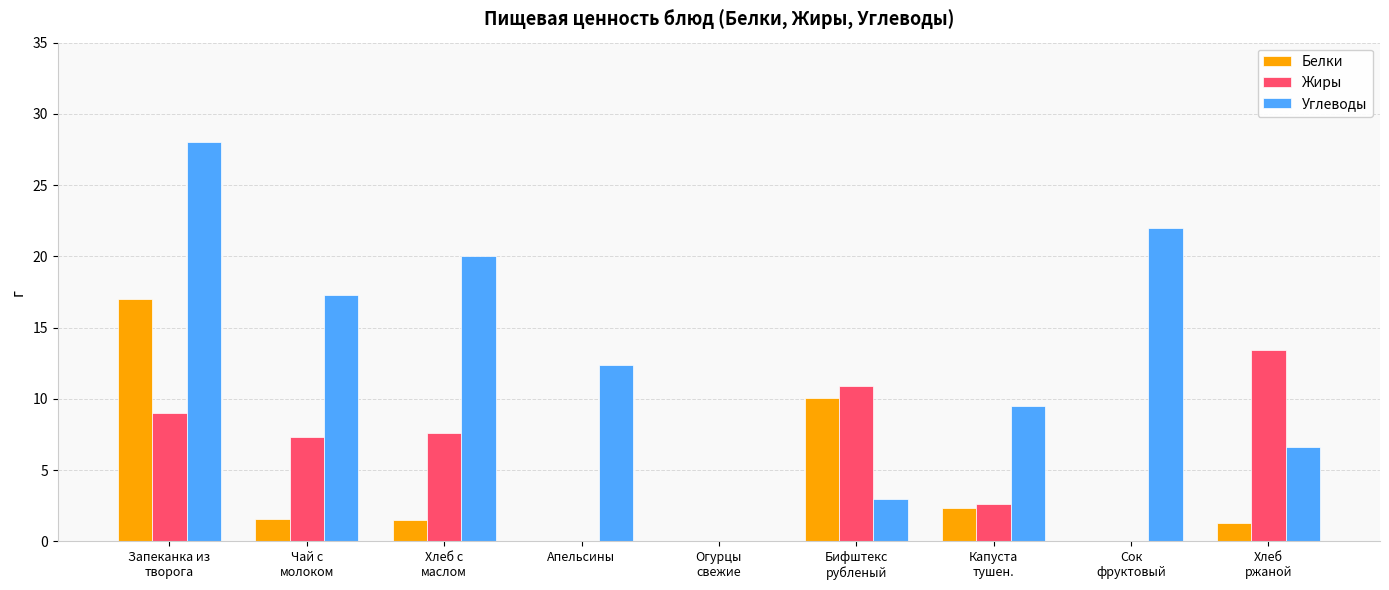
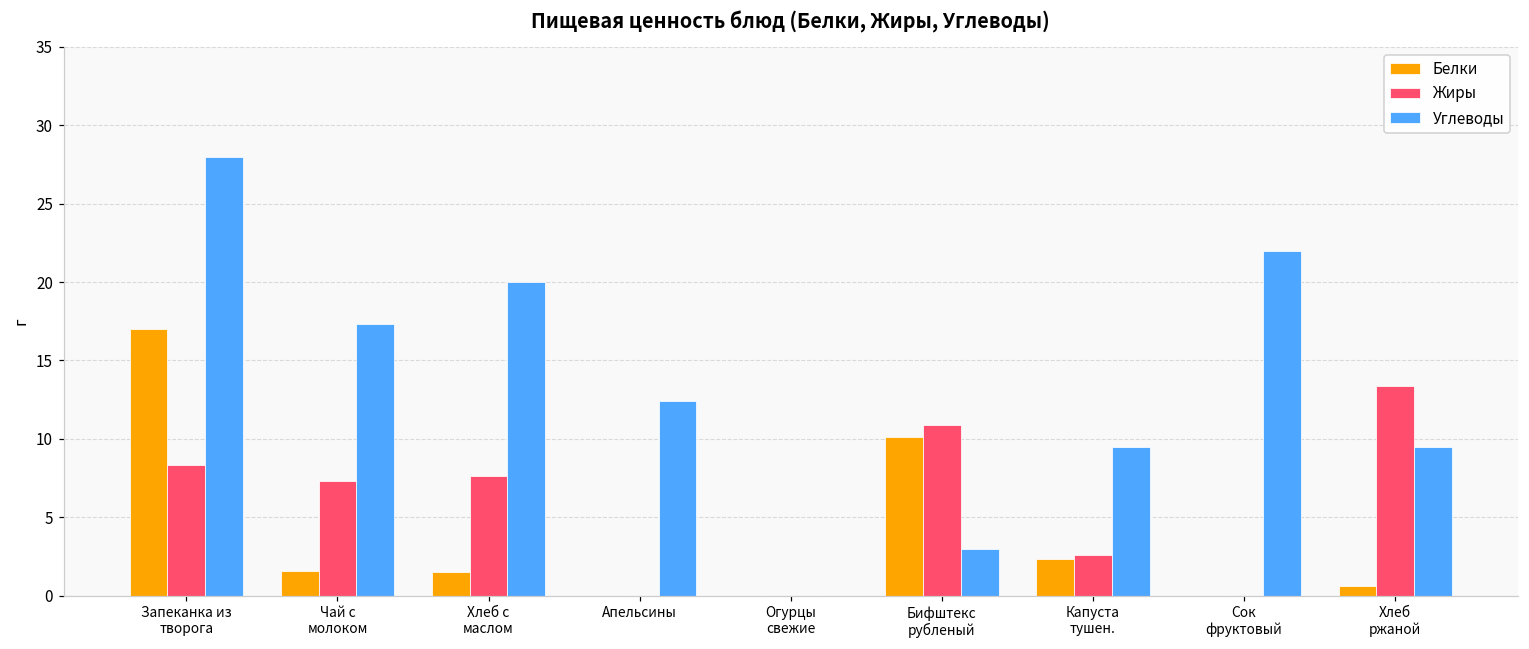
  {
    "Белки": {
      "Запеканка из творога": 17.0,
      "Чай с молоком": 1.6,
      "Хлеб с маслом": 1.5,
      "Апельсины": 0.0,
      "Огурцы свежие": 0.0,
      "Бифштекс рубленый": 10.1,
      "Капуста тушен.": 2.3,
      "Сок фруктовый": 0.0,
-     "Хлеб ржаной": 1.3
+     "Хлеб ржаной": 0.6
    },
    "Жиры": {
-     "Запеканка из творога": 9.0,
+     "Запеканка из творога": 8.3,
      "Чай с молоком": 7.3,
      "Хлеб с маслом": 7.6,
      "Апельсины": 0.0,
      "Огурцы свежие": 0.0,
      "Бифштекс рубленый": 10.9,
      "Капуста тушен.": 2.6,
      "Сок фруктовый": 0.0,
      "Хлеб ржаной": 13.4
    },
    "Углеводы": {
      "Запеканка из творога": 28.0,
      "Чай с молоком": 17.3,
      "Хлеб с маслом": 20.0,
      "Апельсины": 12.4,
      "Огурцы свежие": 0.0,
      "Бифштекс рубленый": 3.0,
      "Капуста тушен.": 9.5,
      "Сок фруктовый": 22.0,
-     "Хлеб ржаной": 6.6
+     "Хлеб ржаной": 9.5
    }
  }
